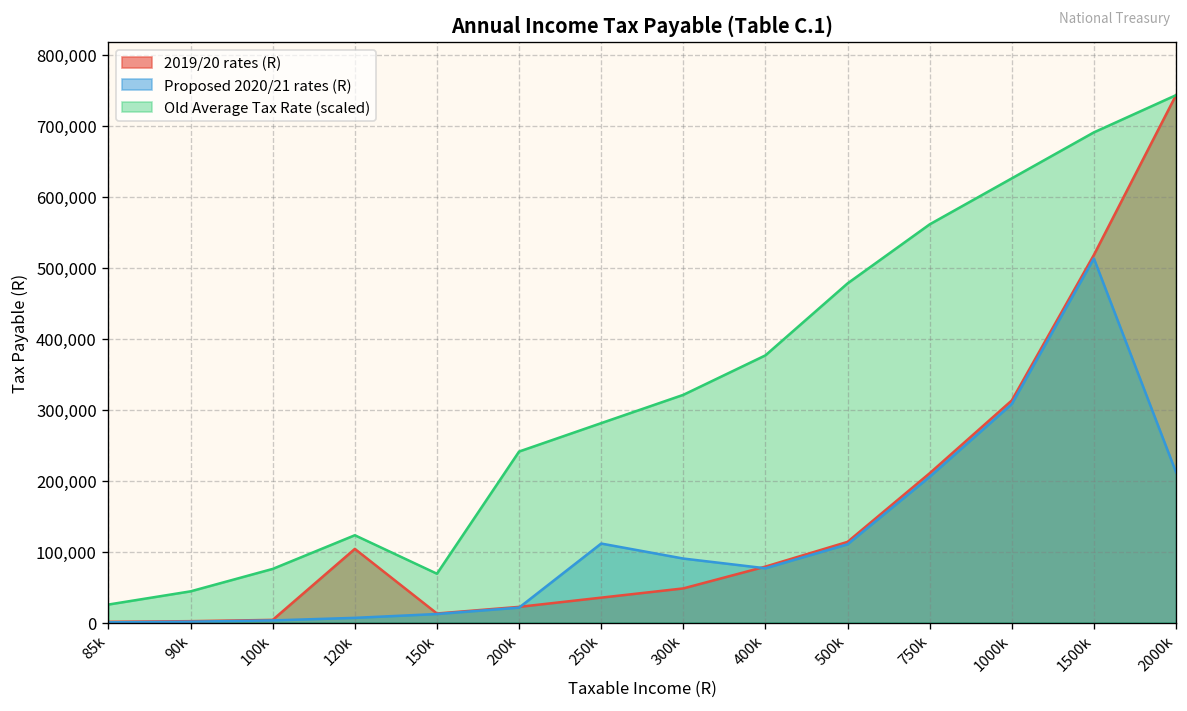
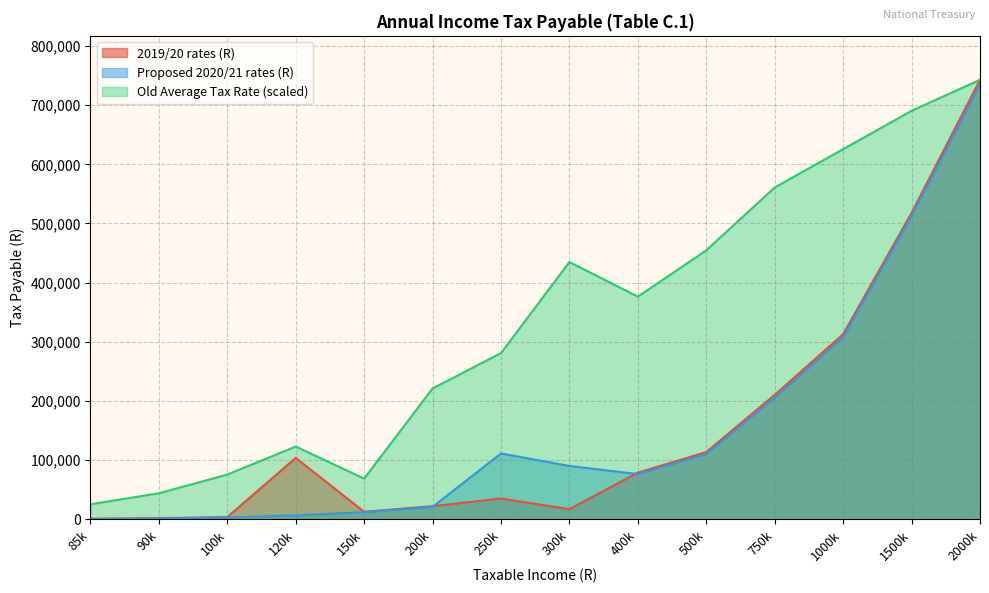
  {
    "2019/20 rates (R)": {
      "120k": "100,000",
      "250k": "40,000",
-     "300k": "50,000",
+     "300k": "20,000",
      "750k": "210,000",
      "1000k": "310,000",
      "1500k": "520,000"
    },
    "Proposed 2020/21 rates (R)": {
      "120k": "10,000",
      "250k": "110,000",
      "300k": "90,000",
      "750k": "210,000",
      "1000k": "310,000",
      "1500k": "510,000",
-     "2000k": "210,000"
+     "2000k": "730,000"
    },
    "Old Average Tax Rate (scaled)": {
      "85k": "30,000",
      "90k": "40,000",
      "100k": "80,000",
      "120k": "120,000",
      "150k": "70,000",
-     "200k": "240,000",
+     "200k": "220,000",
      "250k": "280,000",
-     "300k": "320,000",
+     "300k": "430,000",
      "400k": "380,000",
-     "500k": "480,000",
+     "500k": "450,000",
      "750k": "560,000",
      "1000k": "630,000",
      "1500k": "690,000"
    }
  }
